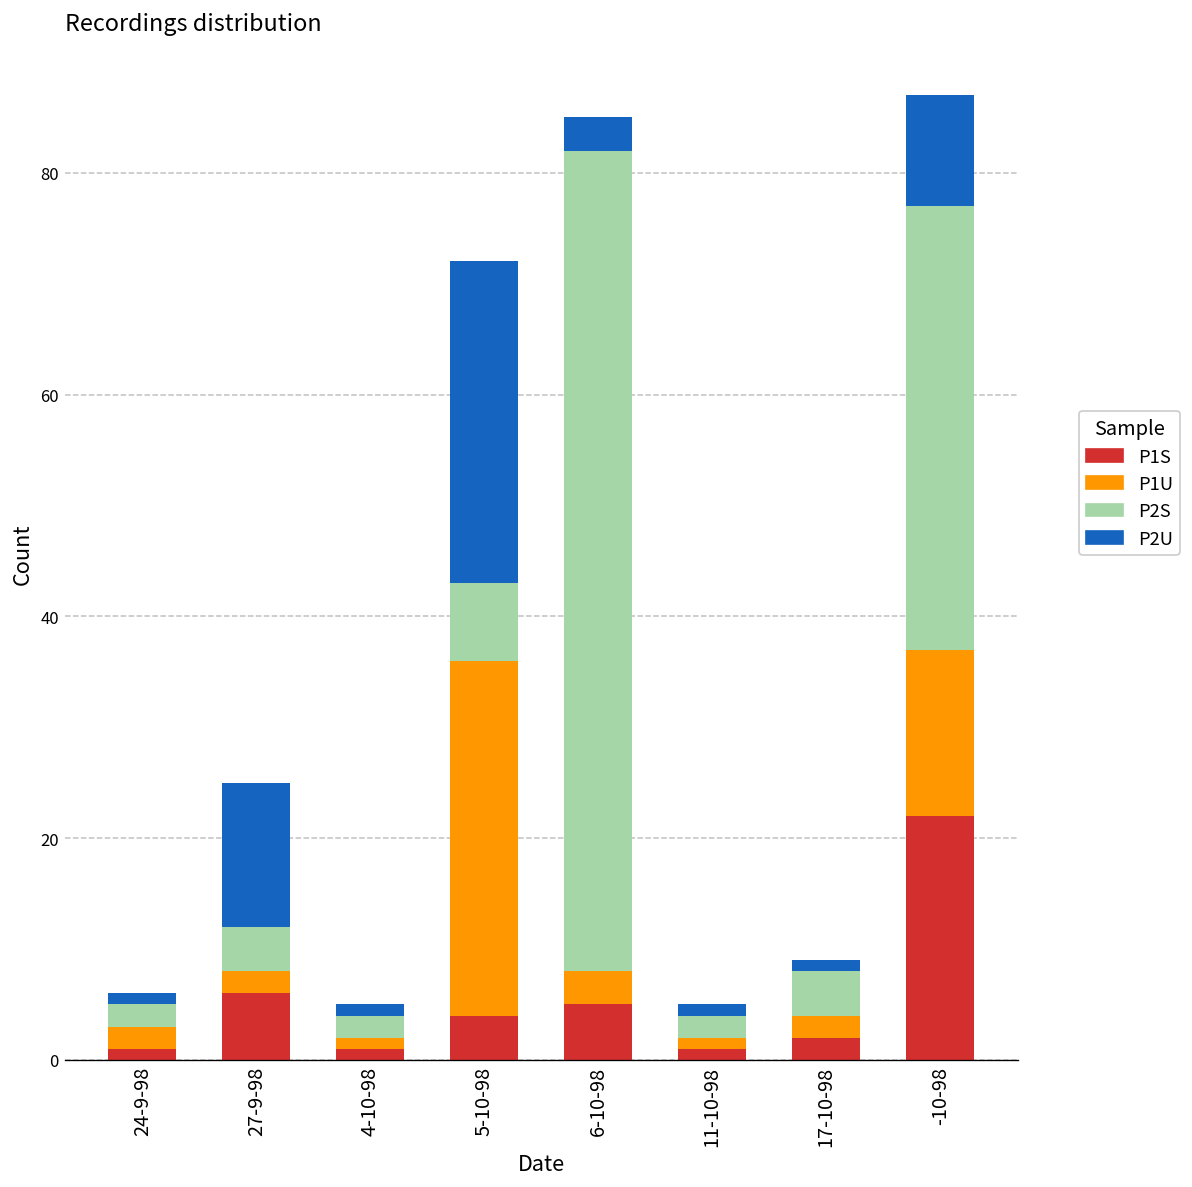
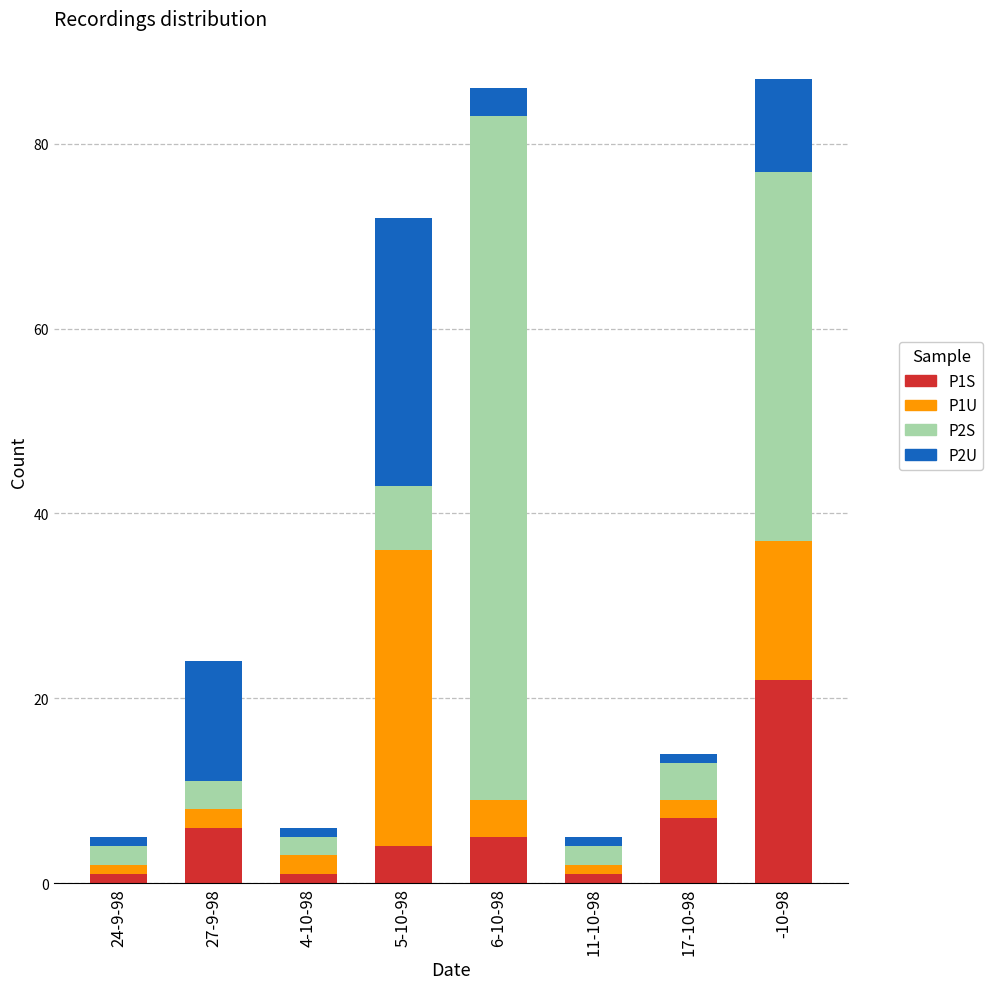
  {
    "P1S": {
      "24-9-98": 1,
      "27-9-98": 6,
      "4-10-98": 1,
      "5-10-98": 4,
      "6-10-98": 5,
      "11-10-98": 1,
-     "17-10-98": 2,
+     "17-10-98": 7,
      "-10-98": 22
    },
    "P1U": {
-     "24-9-98": 2,
+     "24-9-98": 1,
      "27-9-98": 2,
-     "4-10-98": 1,
+     "4-10-98": 2,
      "5-10-98": 32,
-     "6-10-98": 3,
+     "6-10-98": 4,
      "11-10-98": 1,
      "17-10-98": 2,
      "-10-98": 15
    },
    "P2S": {
      "24-9-98": 2,
-     "27-9-98": 4,
+     "27-9-98": 3,
      "4-10-98": 2,
      "5-10-98": 7,
      "6-10-98": 74,
      "11-10-98": 2,
      "17-10-98": 4,
      "-10-98": 40
    },
    "P2U": {
      "24-9-98": 1,
      "27-9-98": 13,
      "4-10-98": 1,
      "5-10-98": 29,
      "6-10-98": 3,
      "11-10-98": 1,
      "17-10-98": 1,
      "-10-98": 10
    }
  }
